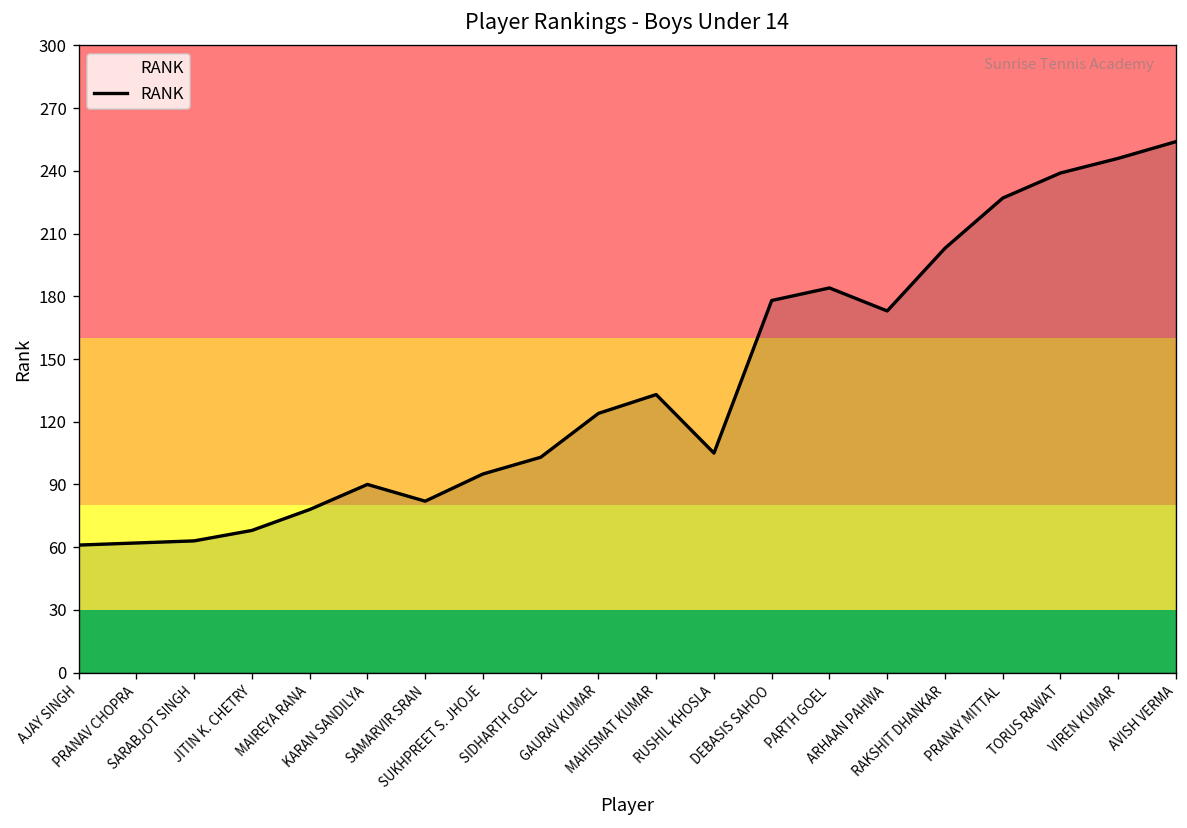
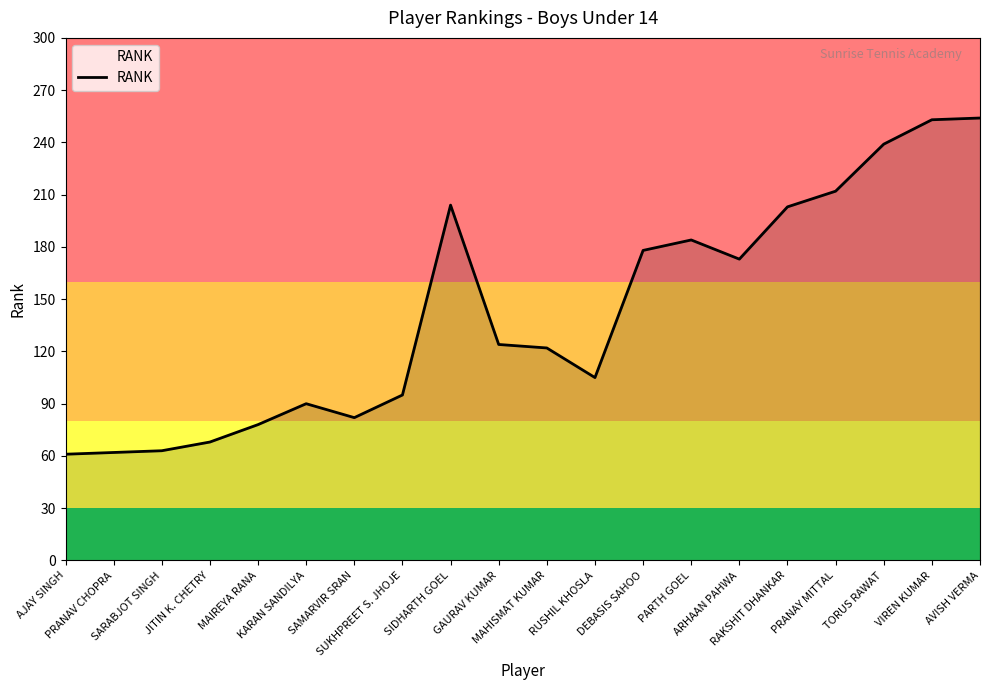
  {
    "AJAY SINGH": 61,
    "PRANAV CHOPRA": 62,
    "SARABJOT SINGH": 63,
    "JITIN K. CHETRY": 68,
    "MAIREYA RANA": 78,
    "KARAN SANDILYA": 90,
    "SAMARVIR SRAN": 82,
    "SUKHPREET S. JHOJE": 95,
-   "SIDHARTH GOEL": 103,
+   "SIDHARTH GOEL": 204,
    "GAURAV KUMAR": 124,
-   "MAHISMAT KUMAR": 133,
+   "MAHISMAT KUMAR": 122,
    "RUSHIL KHOSLA": 105,
    "DEBASIS SAHOO": 178,
    "PARTH GOEL": 184,
    "ARHAAN PAHWA": 173,
    "RAKSHIT DHANKAR": 203,
-   "PRANAY MITTAL": 227,
+   "PRANAY MITTAL": 212,
    "TORUS RAWAT": 239,
-   "VIREN KUMAR": 246,
+   "VIREN KUMAR": 253,
    "AVISH VERMA": 254
  }
